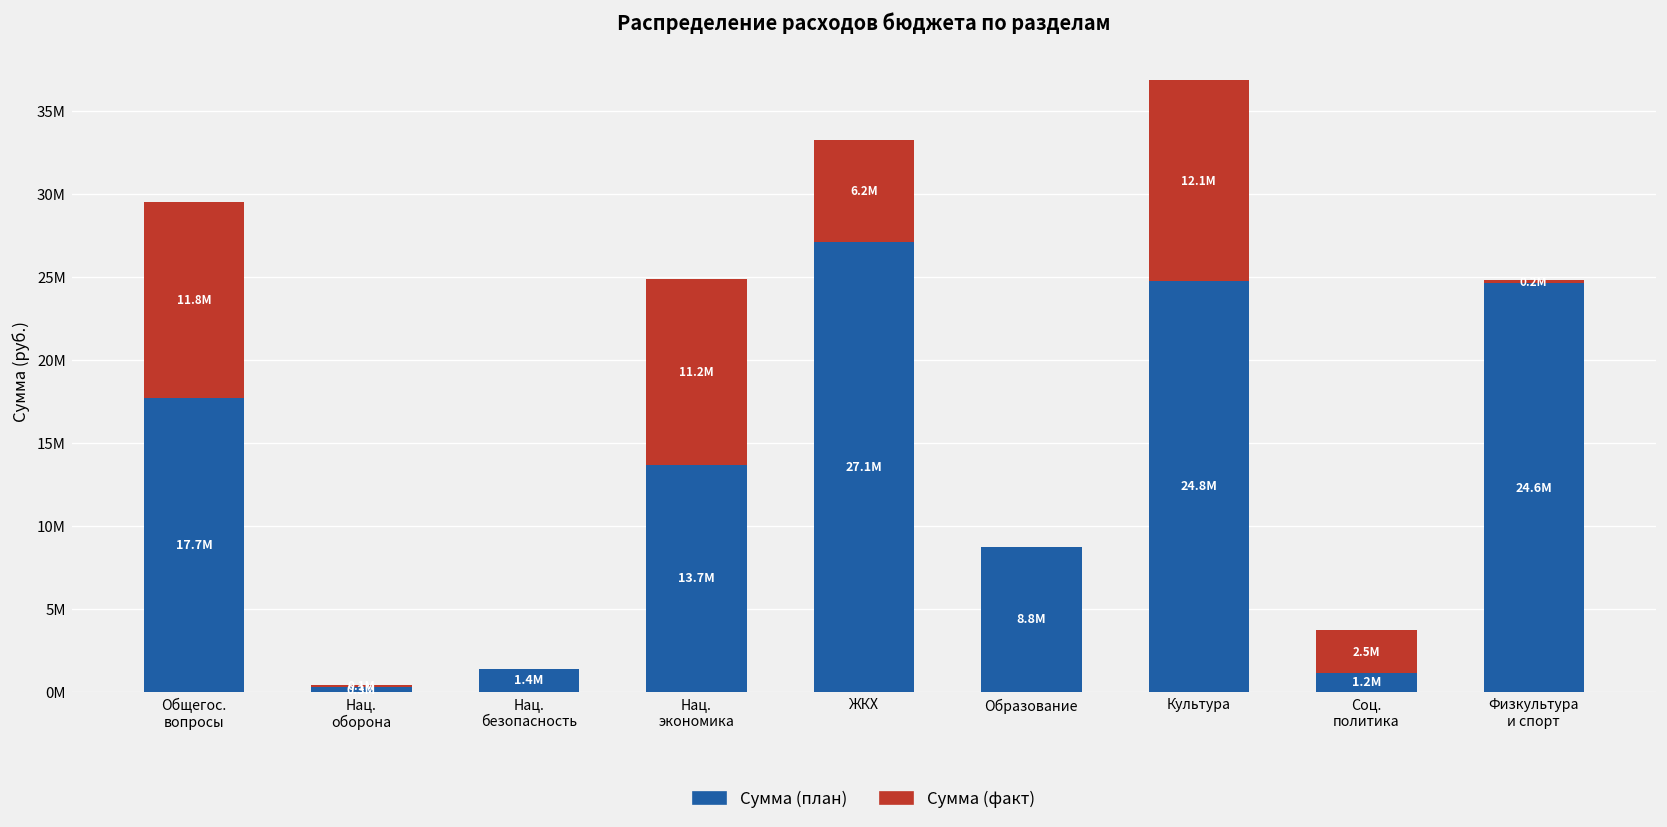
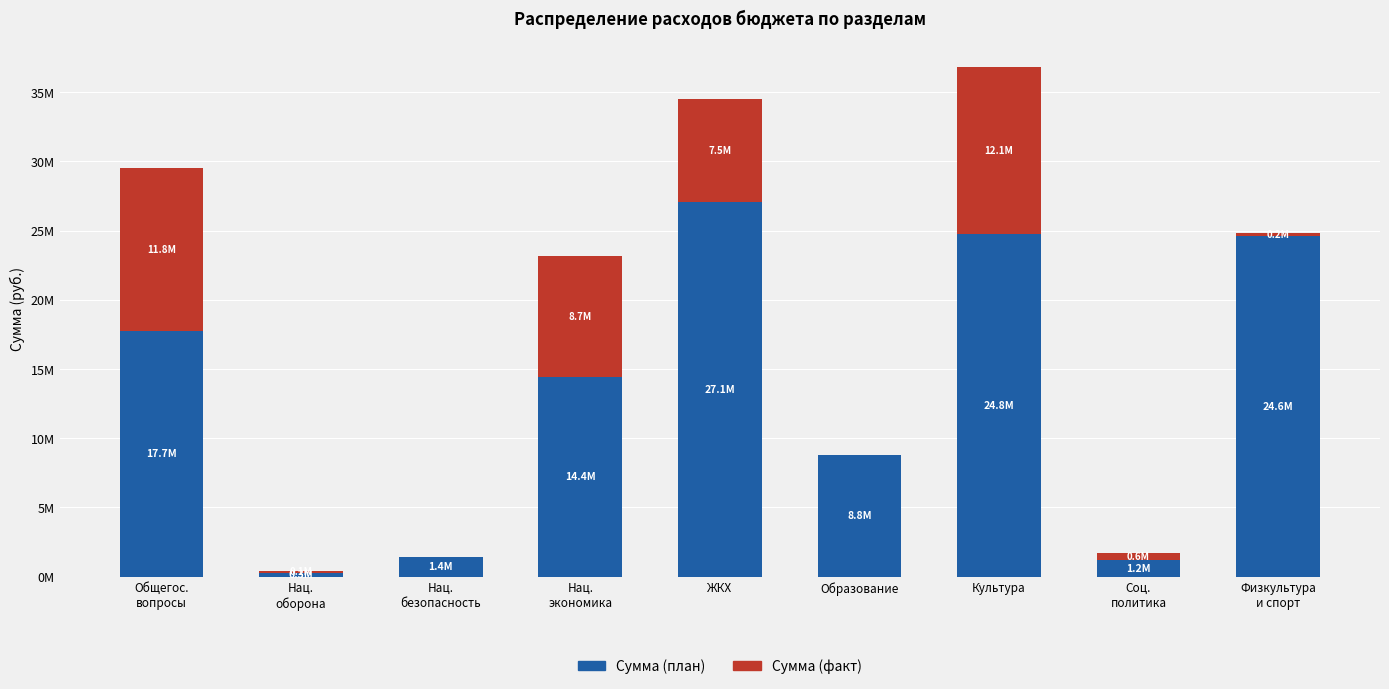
  {
    "Сумма (план)": {
      "Общегос. вопросы": "17.7M",
      "Нац. безопасность": "1.4M",
-     "Нац. экономика": "13.7M",
+     "Нац. экономика": "14.4M",
      "ЖКХ": "27.1M",
      "Образование": "8.8M",
      "Культура": "24.8M",
      "Соц. политика": "1.2M",
      "Физкультура и спорт": "24.6M"
    },
    "Сумма (факт)": {
      "Общегос. вопросы": "11.8M",
-     "Нац. экономика": "11.2M",
-     "ЖКХ": "6.2M",
+     "Нац. экономика": "8.7M",
+     "ЖКХ": "7.5M",
      "Культура": "12.1M",
-     "Соц. политика": "2.5M",
+     "Соц. политика": "0.6M",
      "Физкультура и спорт": "0.2M"
    }
  }
